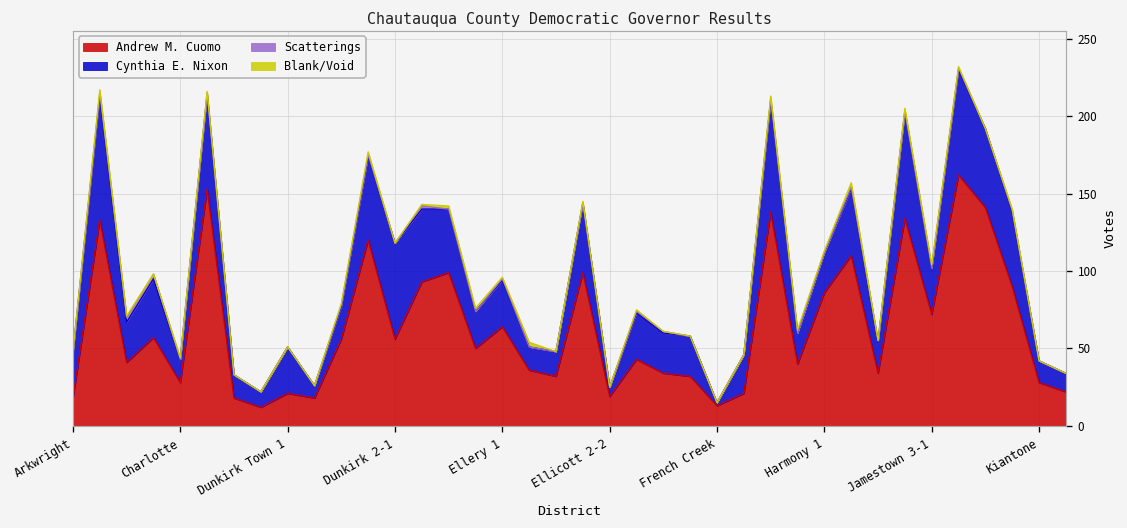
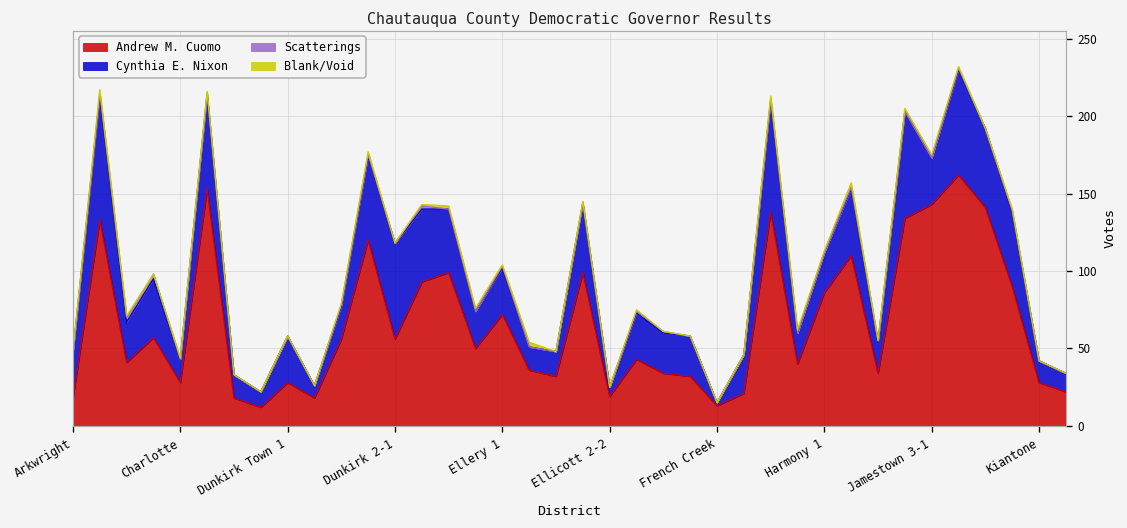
  {
    "Andrew M. Cuomo": {
      "Arkwright": 18,
      "Charlotte": 28,
-     "Dunkirk Town 1": 21,
+     "Dunkirk Town 1": 28,
      "Dunkirk 2-1": 56,
-     "Ellery 1": 64,
+     "Ellery 1": 72,
      "Ellicott 2-2": 19,
      "French Creek": 13,
      "Harmony 1": 86,
-     "Jamestown 3-1": 72,
+     "Jamestown 3-1": 143,
      "Kiantone": 28
    }
  }
